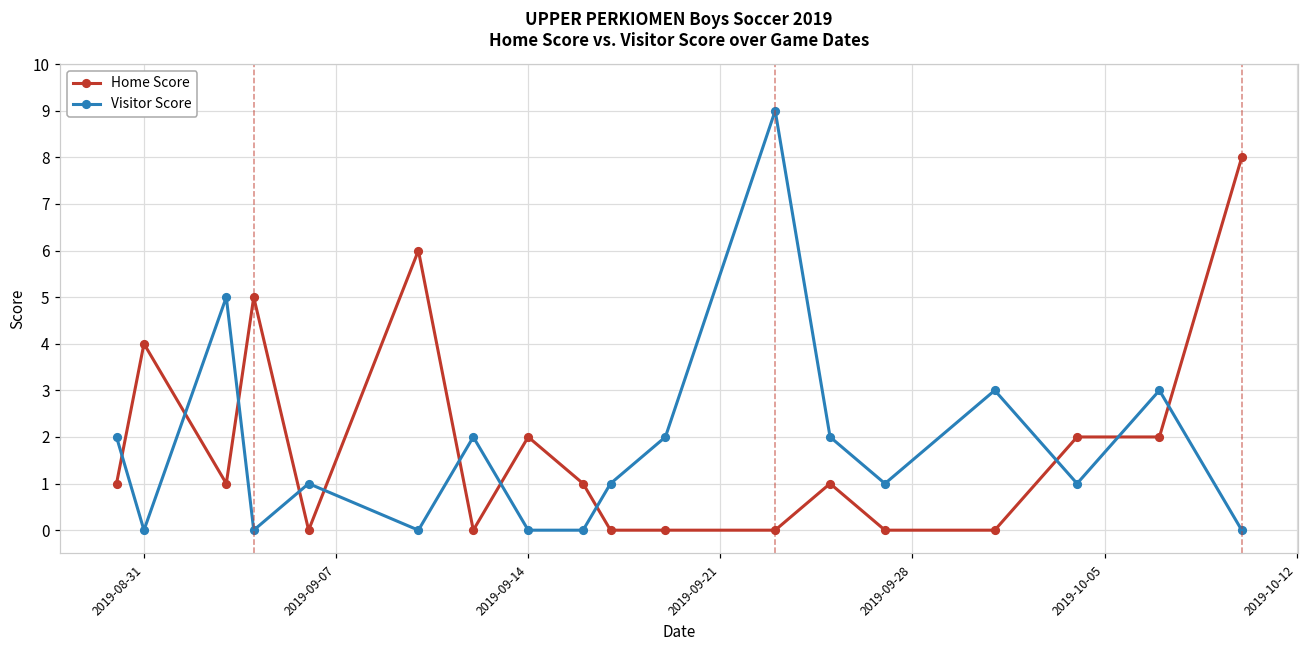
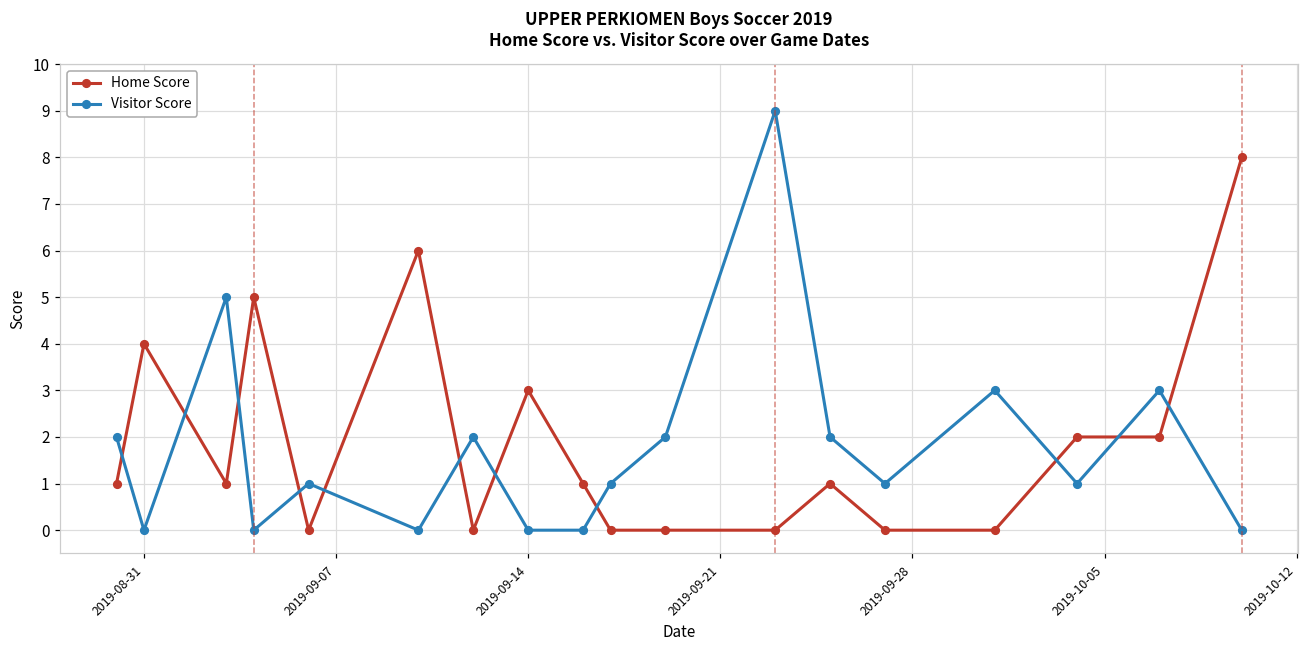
  {
    "Home Score": {
      "2019-08-31": 4,
-     "2019-09-14": 2
+     "2019-09-14": 3
    },
    "Visitor Score": {
      "2019-08-31": 0,
      "2019-09-14": 0
    }
  }
